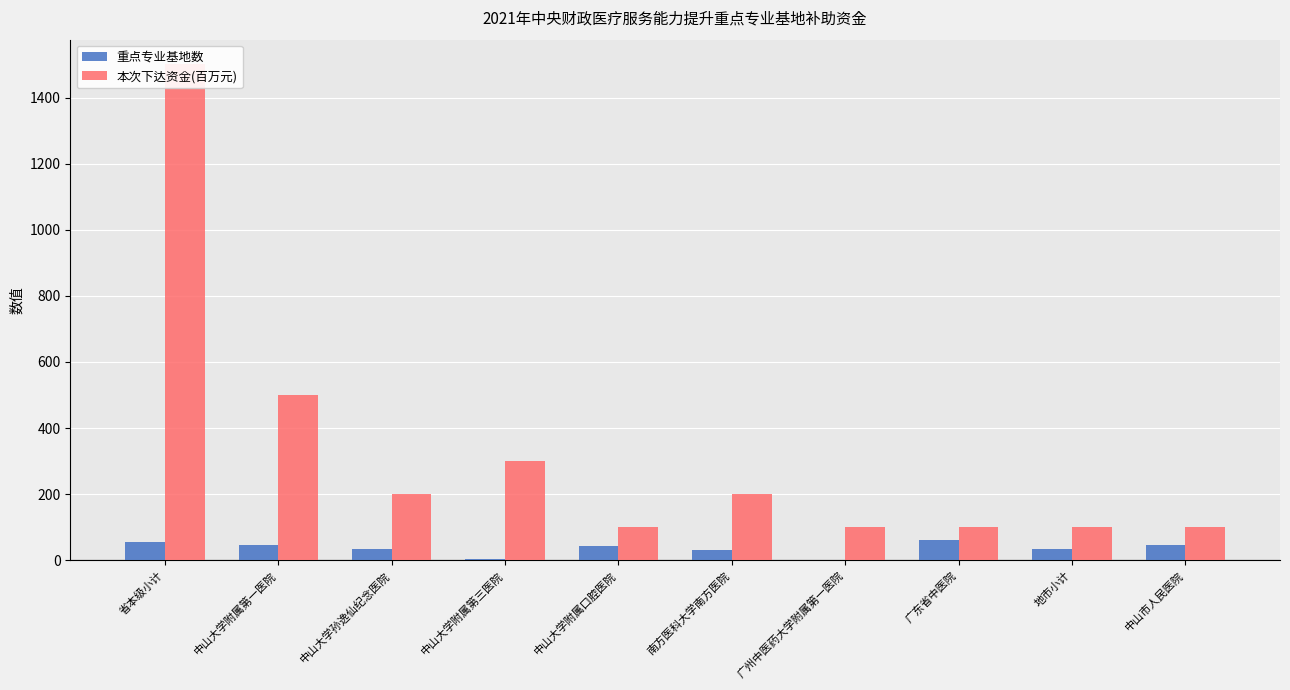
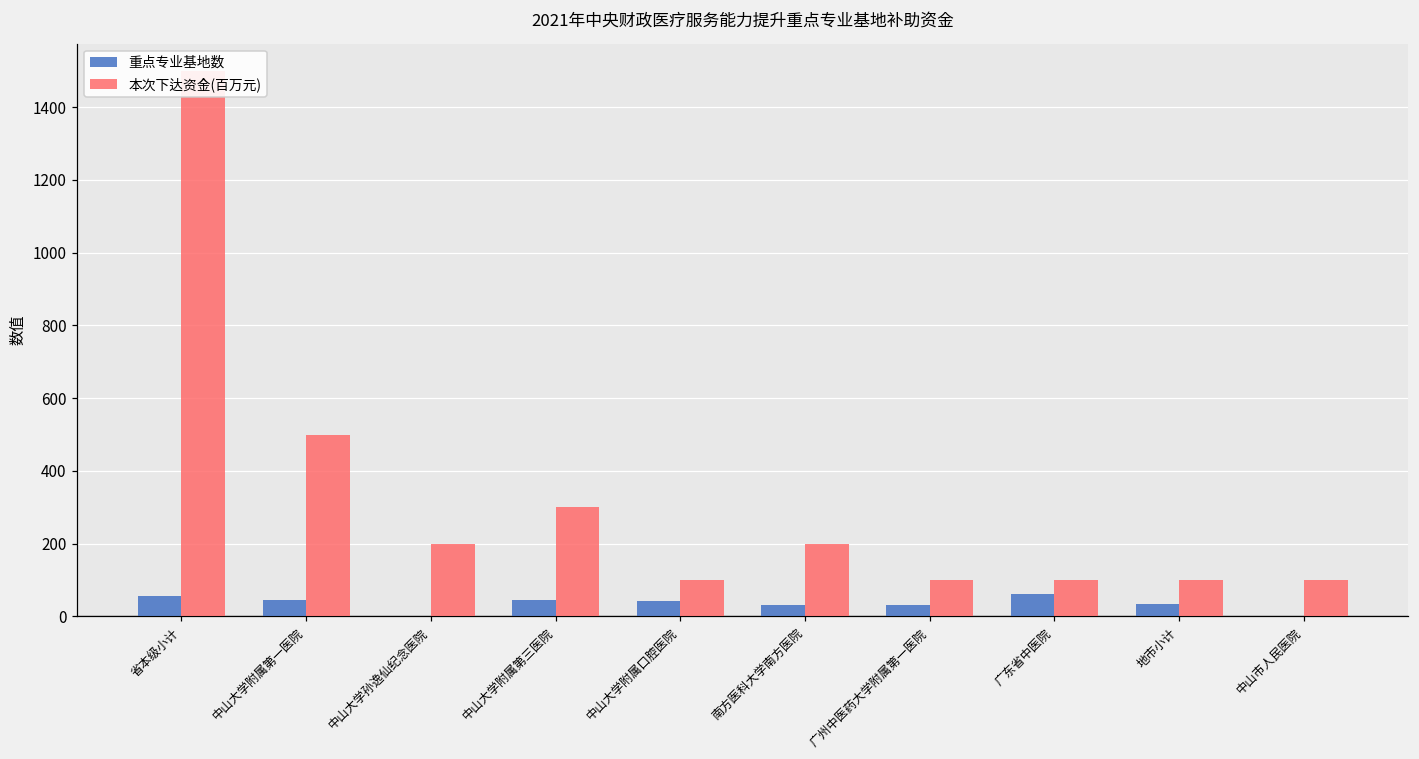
  {
    "重点专业基地数": {
      "省本级小计": 60,
      "中山大学附属第一医院": 50,
-     "中山大学孙逸仙纪念医院": 30,
-     "中山大学附属第三医院": 0,
+     "中山大学孙逸仙纪念医院": 0,
+     "中山大学附属第三医院": 40,
      "中山大学附属口腔医院": 40,
      "南方医科大学南方医院": 30,
-     "广州中医药大学附属第一医院": 0,
+     "广州中医药大学附属第一医院": 30,
      "广东省中医院": 60,
      "地市小计": 30,
-     "中山市人民医院": 50
+     "中山市人民医院": 0
    },
    "本次下达资金(百万元)": {
      "中山大学附属第一医院": 500,
      "中山大学孙逸仙纪念医院": 200,
      "中山大学附属第三医院": 300,
      "中山大学附属口腔医院": 100,
      "南方医科大学南方医院": 200,
      "广州中医药大学附属第一医院": 100,
      "广东省中医院": 100,
      "地市小计": 100,
      "中山市人民医院": 100
    }
  }
